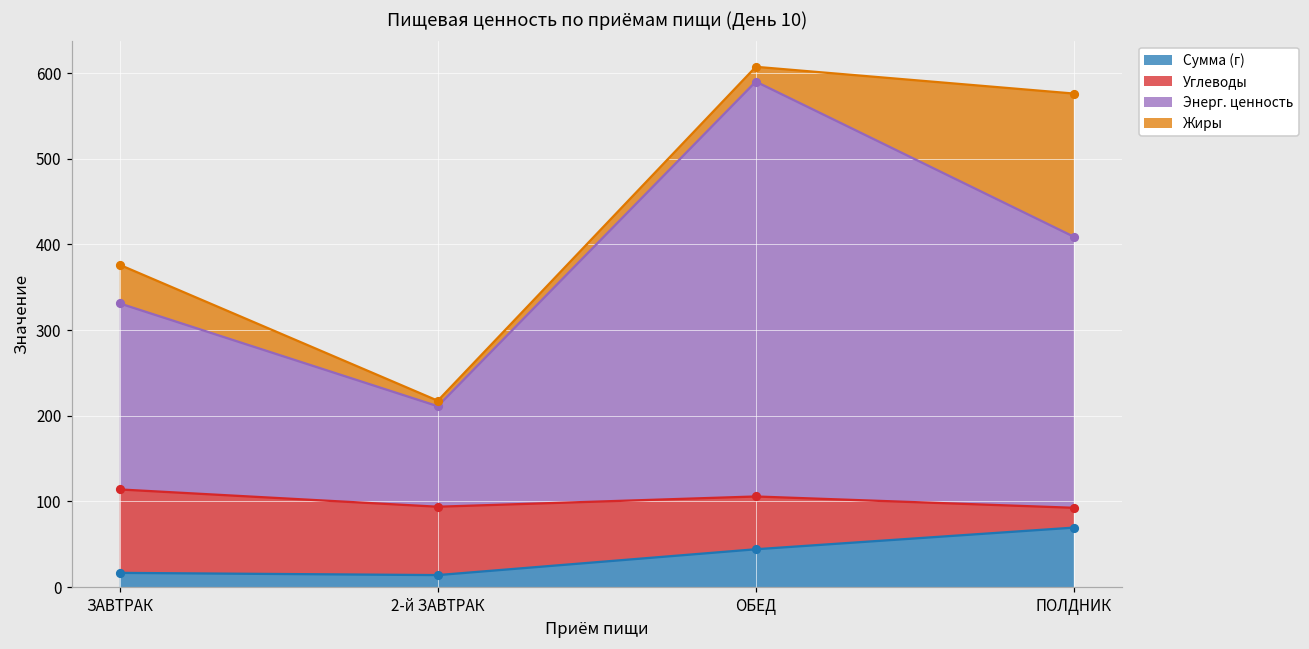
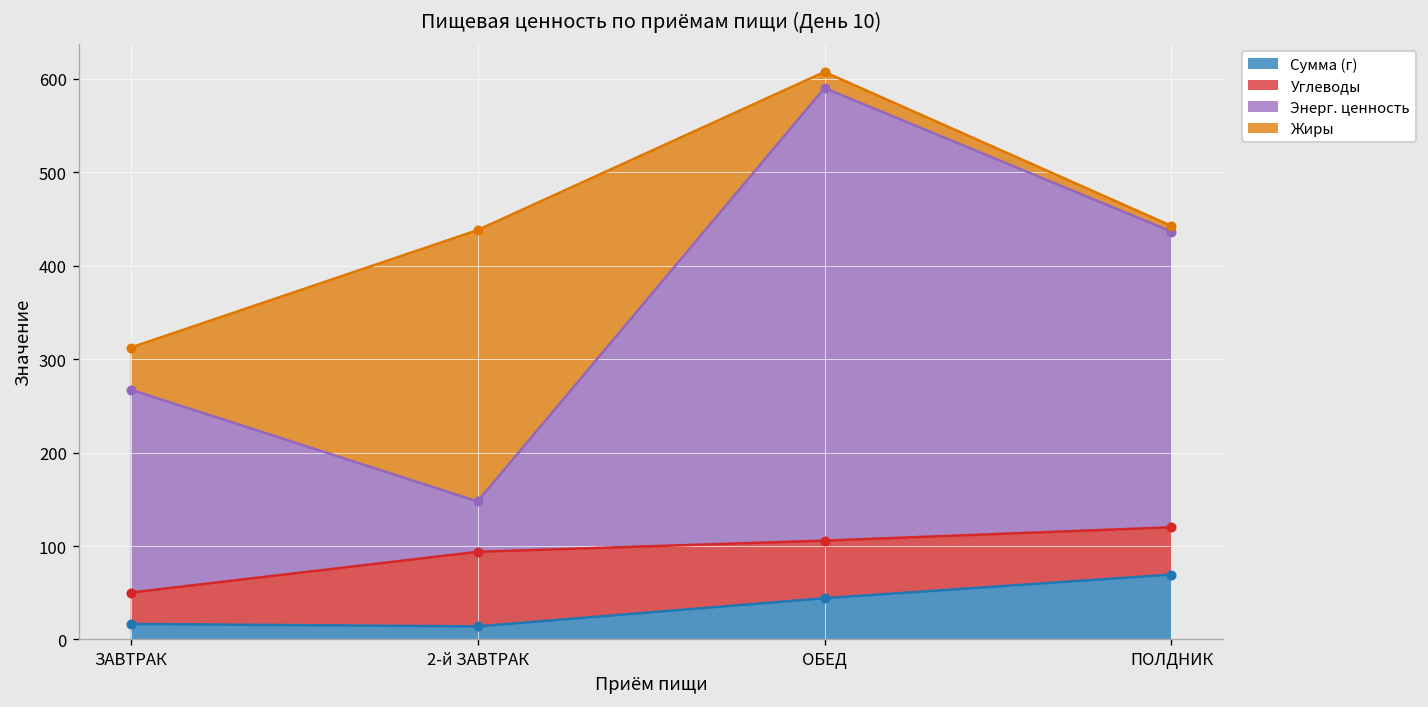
  {
    "Сумма (г)": {
      "ЗАВТРАК": 20,
      "2-й ЗАВТРАК": 10,
      "ОБЕД": 40,
      "ПОЛДНИК": 70
    },
    "Углеводы": {
-     "ЗАВТРАК": 100,
+     "ЗАВТРАК": 30,
      "2-й ЗАВТРАК": 80,
      "ОБЕД": 60,
-     "ПОЛДНИК": 20
+     "ПОЛДНИК": 50
    },
    "Энерг. ценность": {
      "ЗАВТРАК": 220,
-     "2-й ЗАВТРАК": 120,
+     "2-й ЗАВТРАК": 50,
      "ОБЕД": 480,
      "ПОЛДНИК": 320
    },
    "Жиры": {
      "ЗАВТРАК": 50,
-     "2-й ЗАВТРАК": 10,
+     "2-й ЗАВТРАК": 290,
      "ОБЕД": 20,
-     "ПОЛДНИК": 170
+     "ПОЛДНИК": 10
    }
  }
